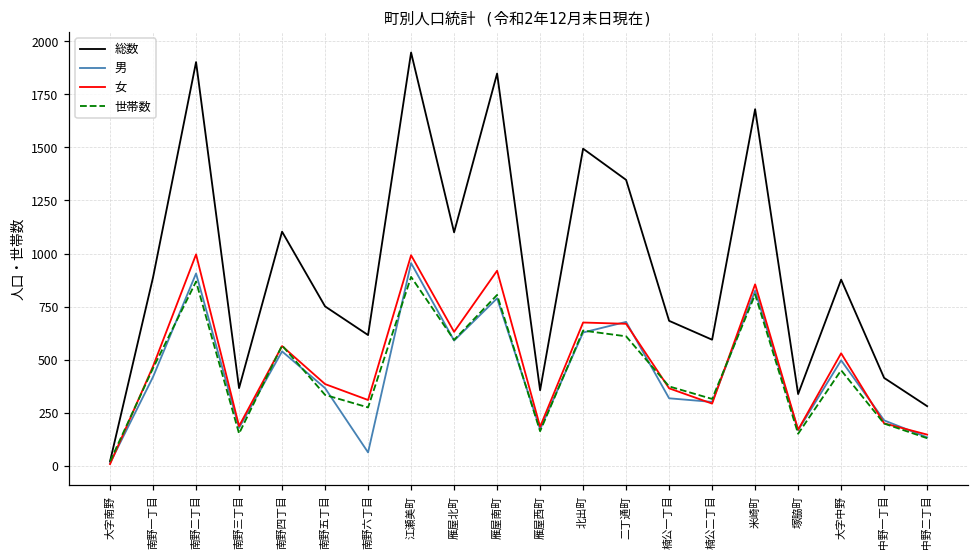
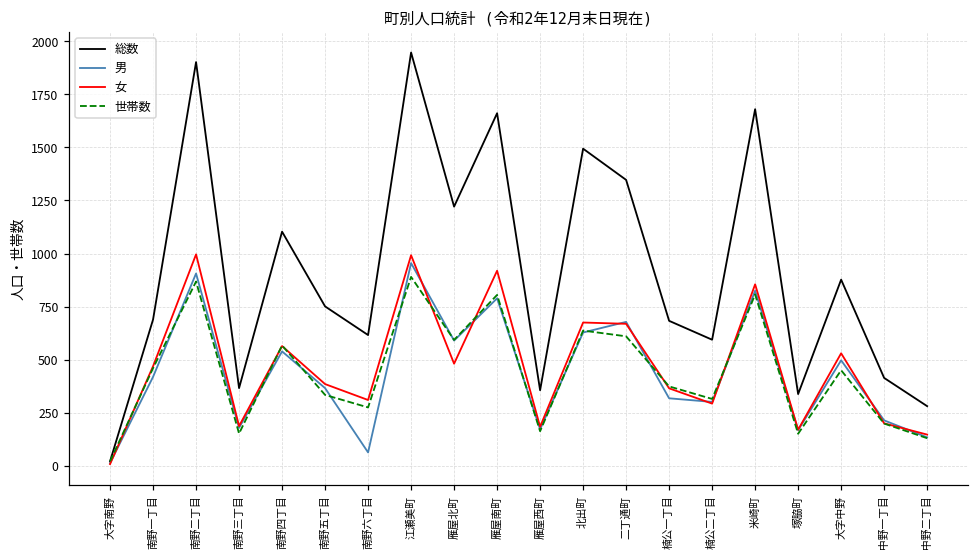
  {
    "総数": {
-     "南野一丁目": 890,
+     "南野一丁目": 690,
      "南野二丁目": 1900,
      "南野三丁目": 370,
      "南野四丁目": 1100,
      "南野五丁目": 750,
      "南野六丁目": 620,
      "江瀬美町": 1950,
-     "雁屋北町": 1100,
-     "雁屋南町": 1850,
+     "雁屋北町": 1220,
+     "雁屋南町": 1660,
      "雁屋西町": 360,
      "北出町": 1490,
      "二丁通町": 1350,
      "楠公一丁目": 680,
      "楠公二丁目": 590,
      "米崎町": 1680,
      "塚脇町": 340,
      "大字中野": 880,
      "中野一丁目": 410,
      "中野二丁目": 280
    },
    "男": {
      "南野一丁目": 420,
      "南野二丁目": 910,
      "南野四丁目": 540,
      "南野五丁目": 370,
      "南野六丁目": 60,
      "江瀬美町": 960,
      "雁屋南町": 790,
      "楠公一丁目": 320,
      "米崎町": 830,
      "大字中野": 500,
      "中野一丁目": 210
    },
    "女": {
      "南野二丁目": 1000,
      "南野五丁目": 390,
      "南野六丁目": 310,
      "江瀬美町": 990,
-     "雁屋北町": 630,
+     "雁屋北町": 480,
      "雁屋南町": 920,
      "北出町": 680,
      "米崎町": 860,
      "大字中野": 530
    },
    "世帯数": {
      "南野二丁目": 870,
      "南野三丁目": 150,
      "南野五丁目": 330,
      "南野六丁目": 280,
      "江瀬美町": 890,
      "雁屋南町": 810,
      "二丁通町": 610,
      "楠公二丁目": 320,
      "米崎町": 810,
      "塚脇町": 150,
      "大字中野": 450
    }
  }
